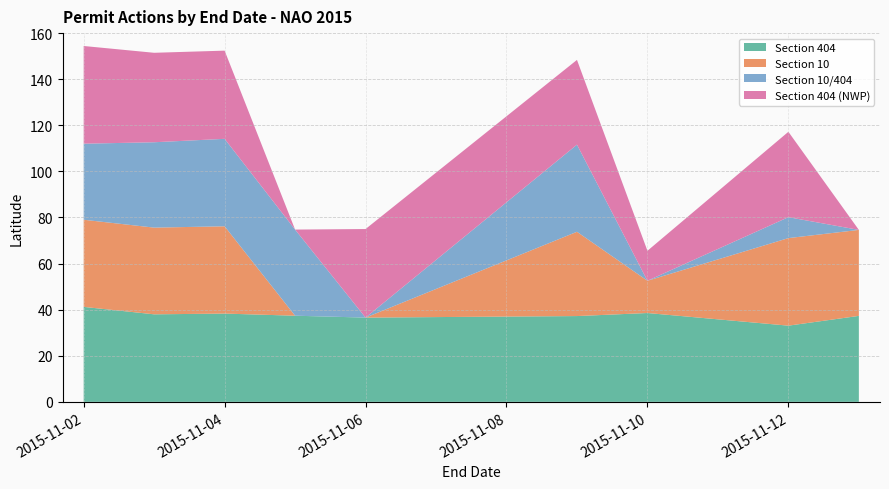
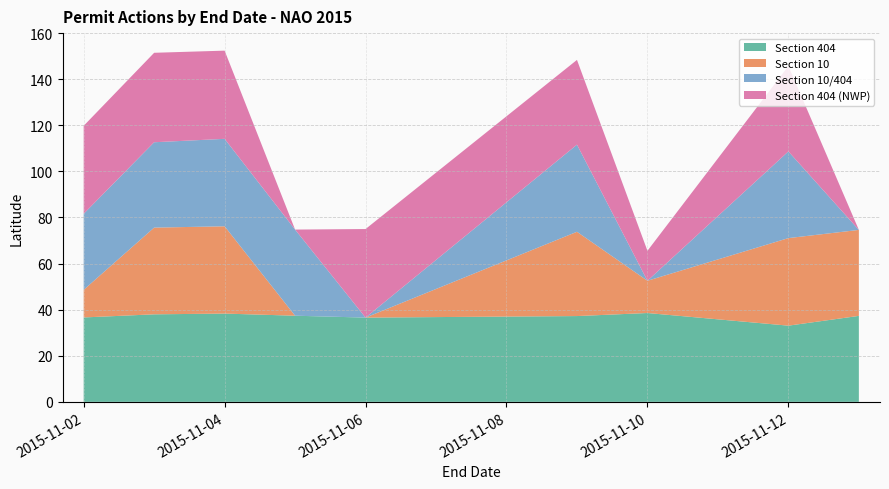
  {
    "Section 404": {
-     "2015-11-02": 41,
+     "2015-11-02": 37,
      "2015-11-04": 38,
      "2015-11-10": 39,
      "2015-11-12": 33
    },
    "Section 10": {
-     "2015-11-02": 38,
+     "2015-11-02": 12,
      "2015-11-04": 38,
      "2015-11-12": 38
    },
    "Section 10/404": {
      "2015-11-02": 33,
      "2015-11-04": 38,
-     "2015-11-12": 9
+     "2015-11-12": 38
    },
    "Section 404 (NWP)": {
-     "2015-11-02": 42,
+     "2015-11-02": 38,
      "2015-11-04": 38,
      "2015-11-06": 38,
      "2015-11-10": 13
    }
  }
